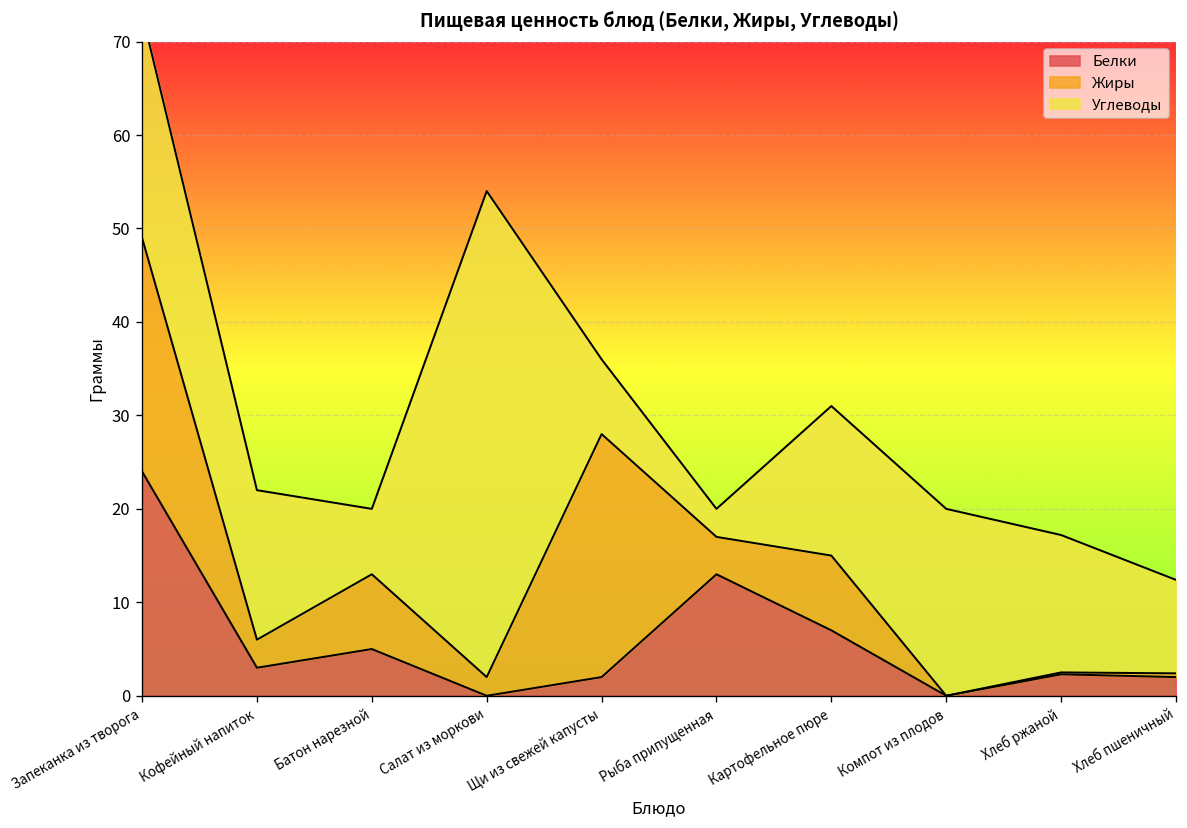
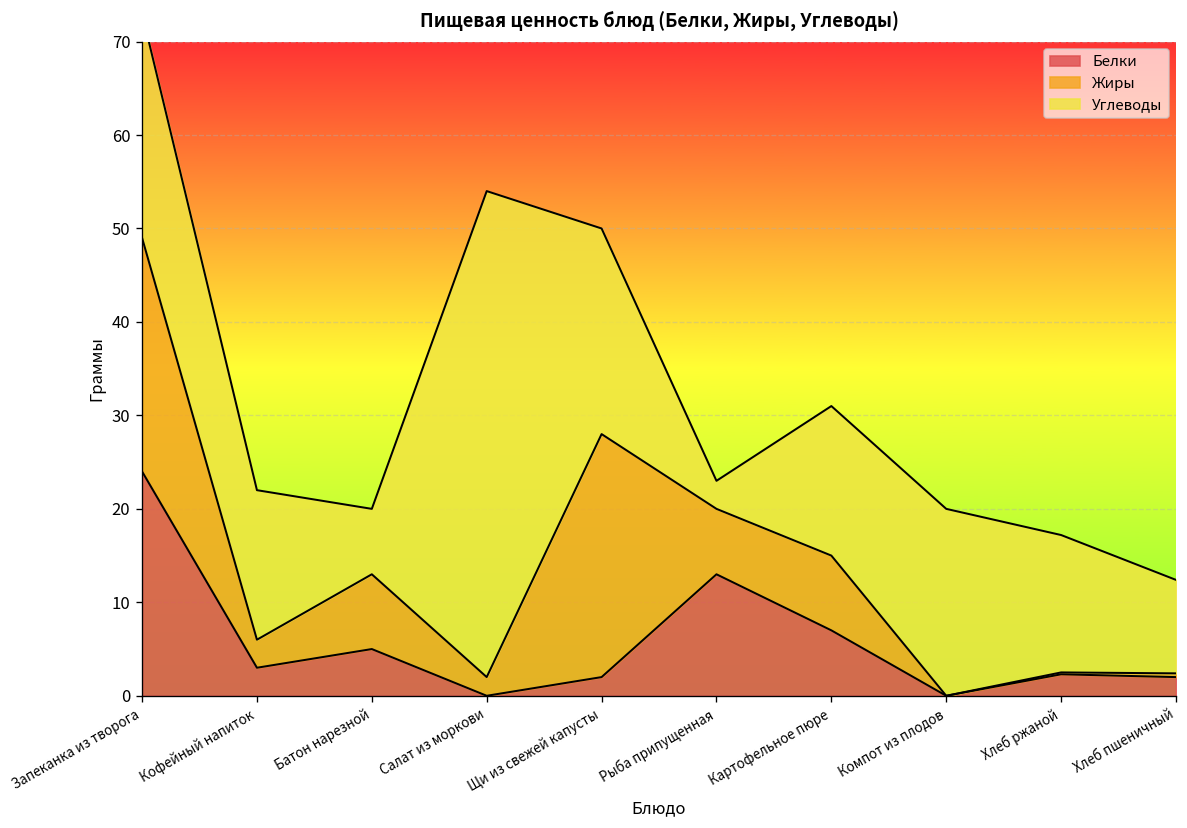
  {
    "Белки": {
      "Запеканка из творога": 24,
      "Кофейный напиток": 3,
      "Батон нарезной": 5,
      "Салат из моркови": 0,
      "Щи из свежей капусты": 2,
      "Рыба припущенная": 13,
      "Картофельное пюре": 7,
      "Хлеб пшеничный": 2
    },
    "Жиры": {
      "Запеканка из творога": 25,
      "Кофейный напиток": 3,
      "Батон нарезной": 8,
      "Салат из моркови": 2,
      "Щи из свежей капусты": 26,
-     "Рыба припущенная": 4,
+     "Рыба припущенная": 7,
      "Картофельное пюре": 8,
      "Хлеб пшеничный": 0
    },
    "Углеводы": {
      "Кофейный напиток": 16,
      "Батон нарезной": 7,
      "Салат из моркови": 52,
-     "Щи из свежей капусты": 8,
+     "Щи из свежей капусты": 22,
      "Рыба припущенная": 3,
      "Картофельное пюре": 16,
      "Компот из плодов": 20,
      "Хлеб ржаной": 15,
      "Хлеб пшеничный": 10
    }
  }
